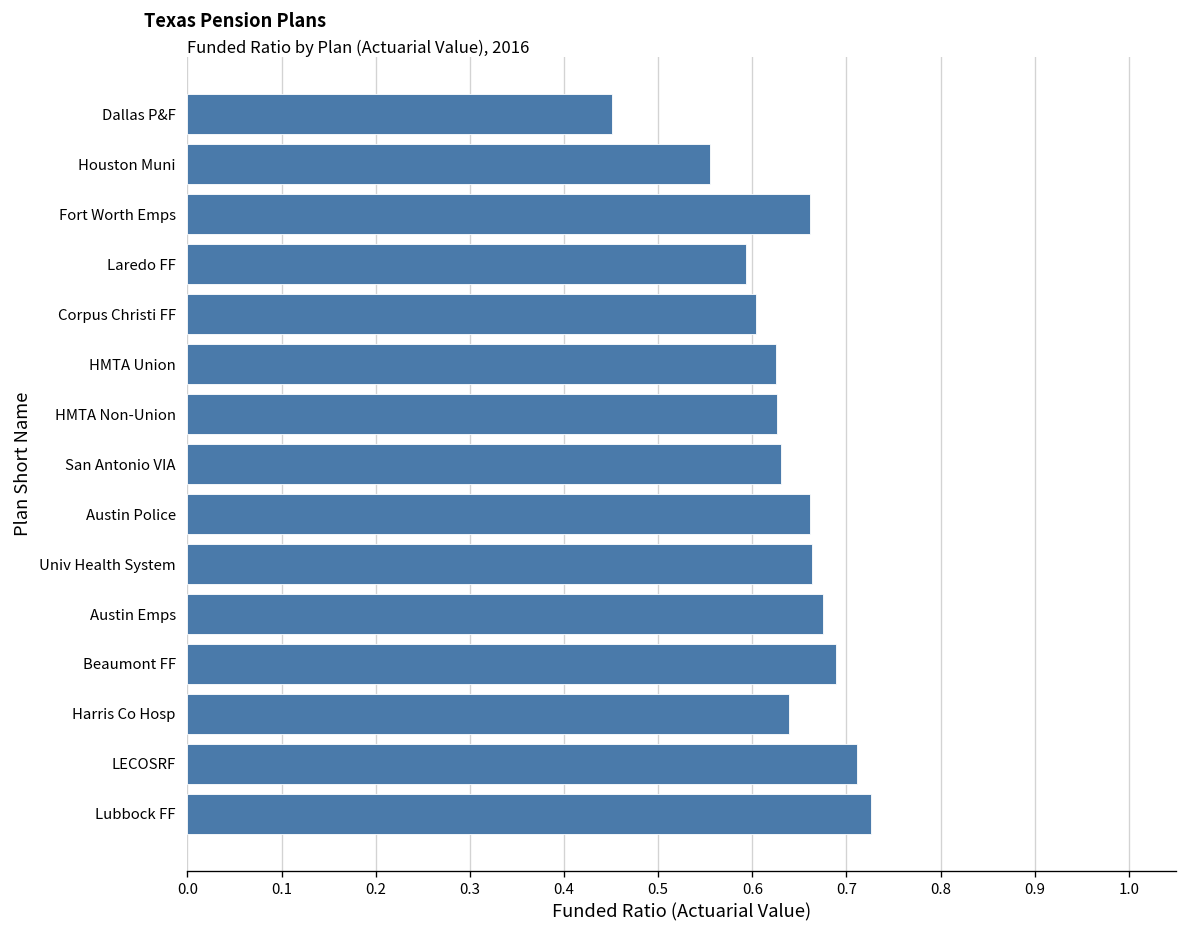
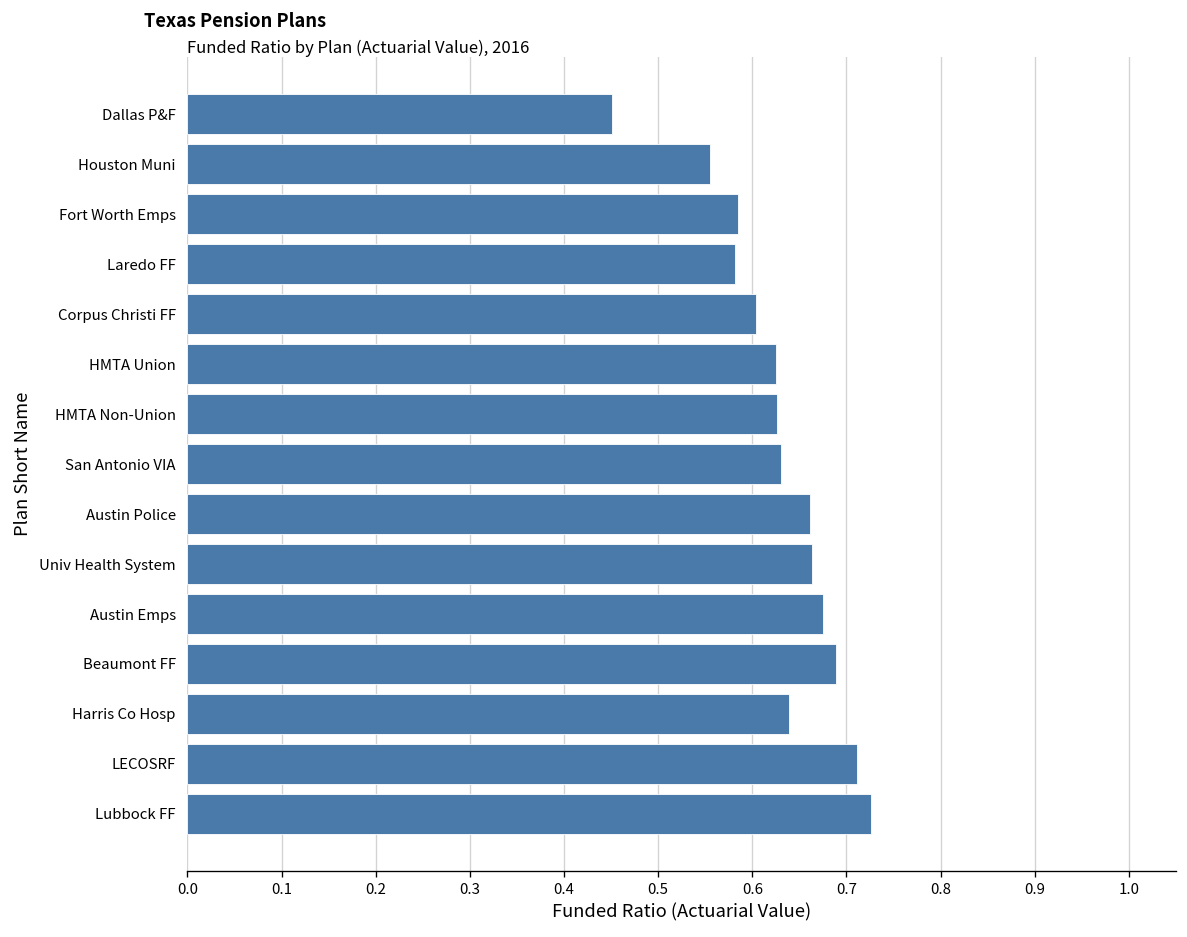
  {
    "Dallas P&F": 0.45,
    "Houston Muni": 0.55,
-   "Fort Worth Emps": 0.66,
-   "Laredo FF": 0.59,
+   "Fort Worth Emps": 0.58,
+   "Laredo FF": 0.58,
    "Corpus Christi FF": 0.60,
    "HMTA Union": 0.62,
    "HMTA Non-Union": 0.63,
    "San Antonio VIA": 0.63,
    "Austin Police": 0.66,
    "Univ Health System": 0.66,
    "Austin Emps": 0.67,
    "Beaumont FF": 0.69,
    "Harris Co Hosp": 0.64,
    "LECOSRF": 0.71,
    "Lubbock FF": 0.73
  }
